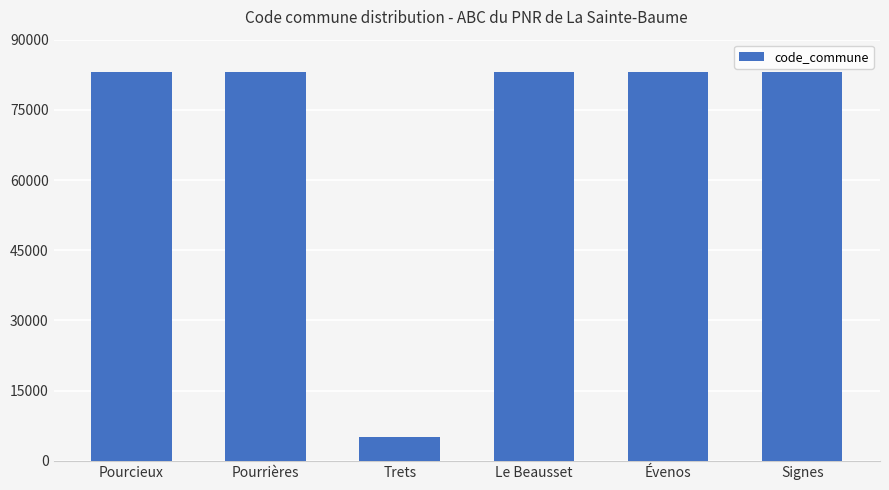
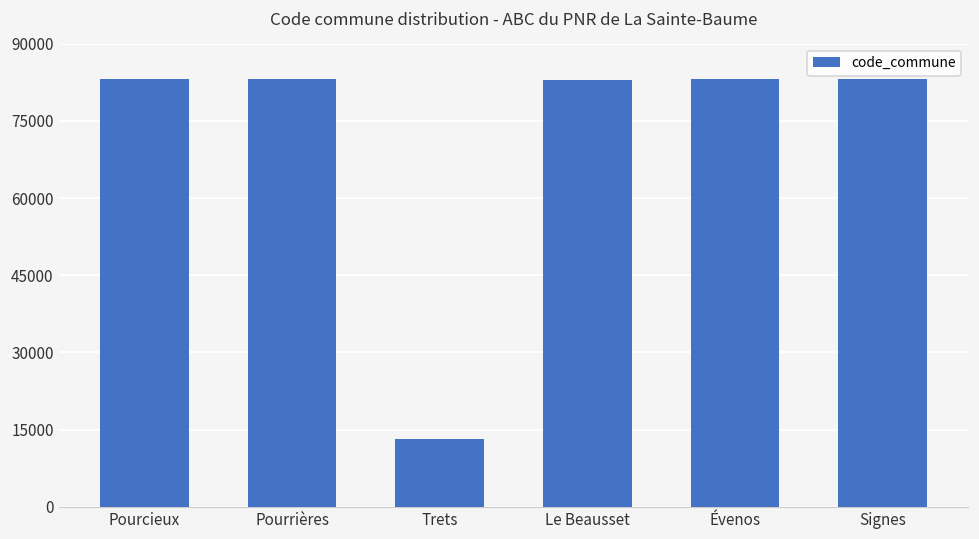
  {
    "Pourcieux": 83000,
    "Pourrières": 83000,
-   "Trets": 5000,
+   "Trets": 13000,
    "Le Beausset": 83000,
    "Évenos": 83000,
    "Signes": 83000
  }
